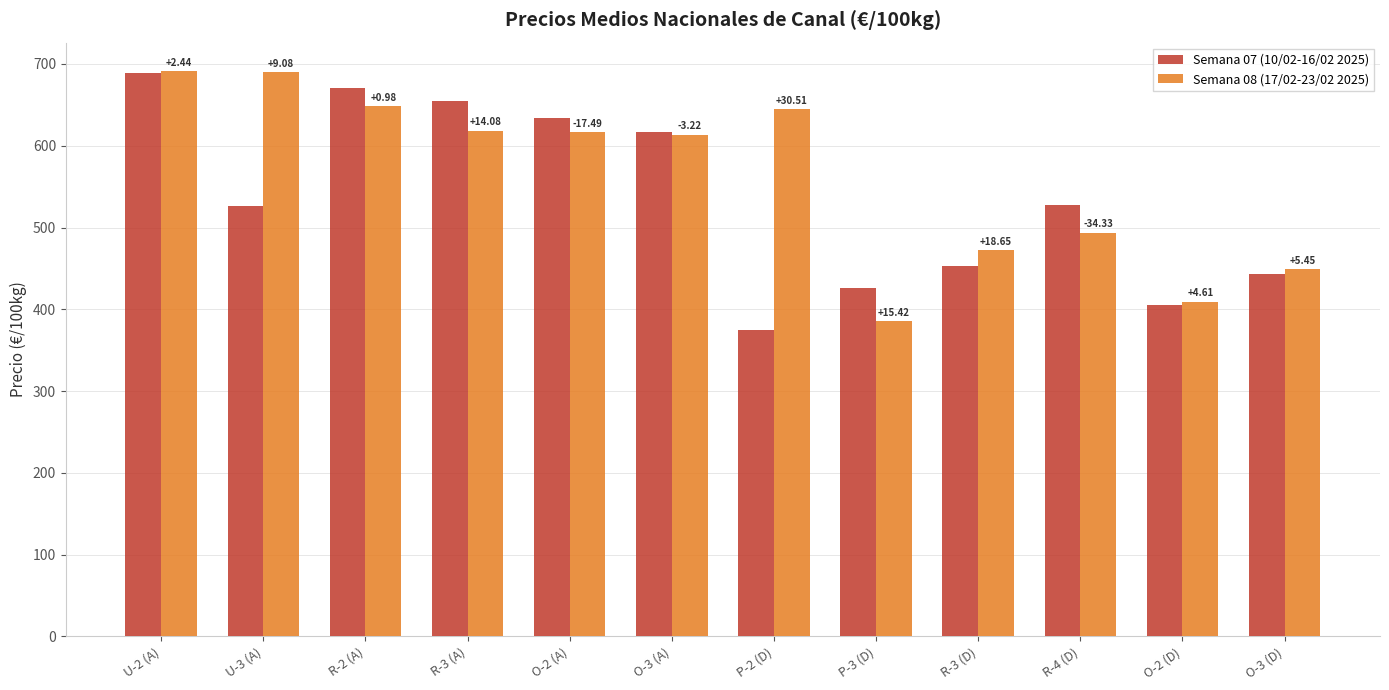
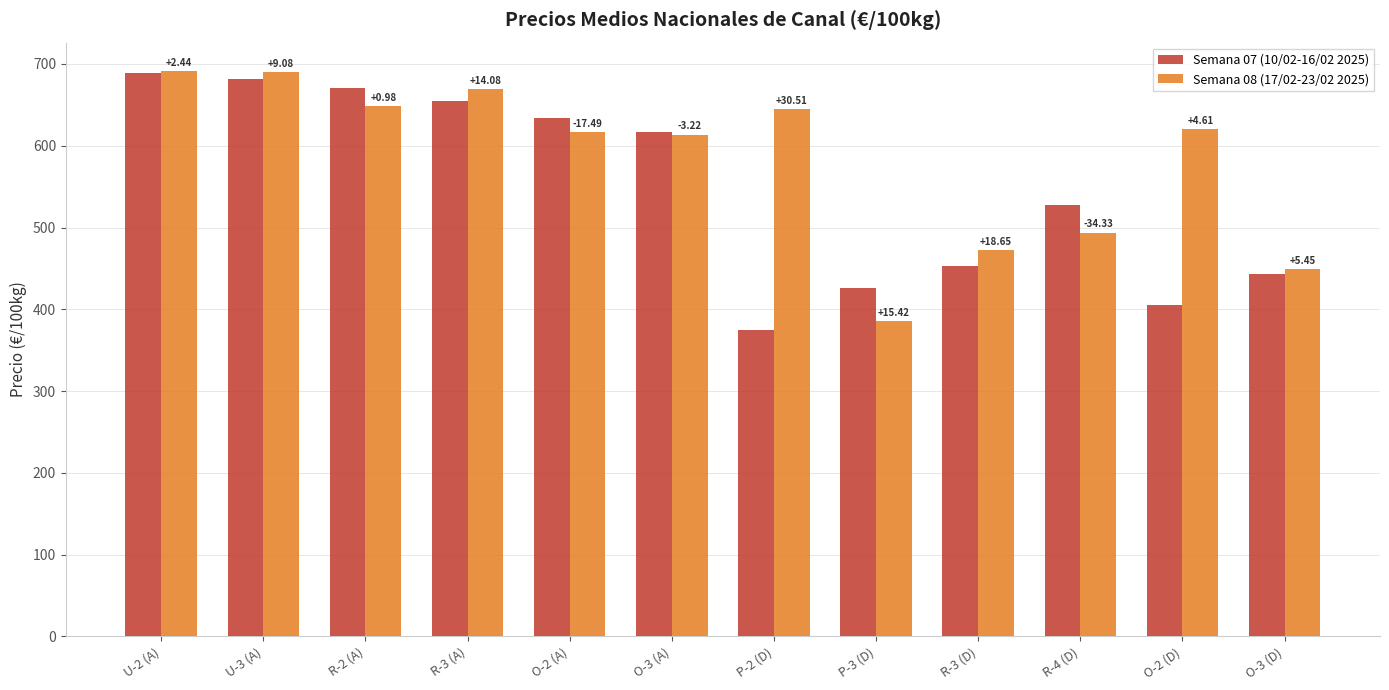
  {
    "Semana 07 (10/02-16/02 2025)": {
      "U-2 (A)": 690,
-     "U-3 (A)": 530,
+     "U-3 (A)": 680,
      "R-2 (A)": 670,
      "R-3 (A)": 660,
      "O-2 (A)": 630,
      "O-3 (A)": 620,
      "P-2 (D)": 370,
      "P-3 (D)": 430,
      "R-3 (D)": 450,
      "R-4 (D)": 530,
      "O-2 (D)": 400,
      "O-3 (D)": 440
    },
    "Semana 08 (17/02-23/02 2025)": {
-     "R-3 (A)": 620,
-     "O-2 (D)": 410
+     "R-3 (A)": 670,
+     "O-2 (D)": 620
    }
  }
